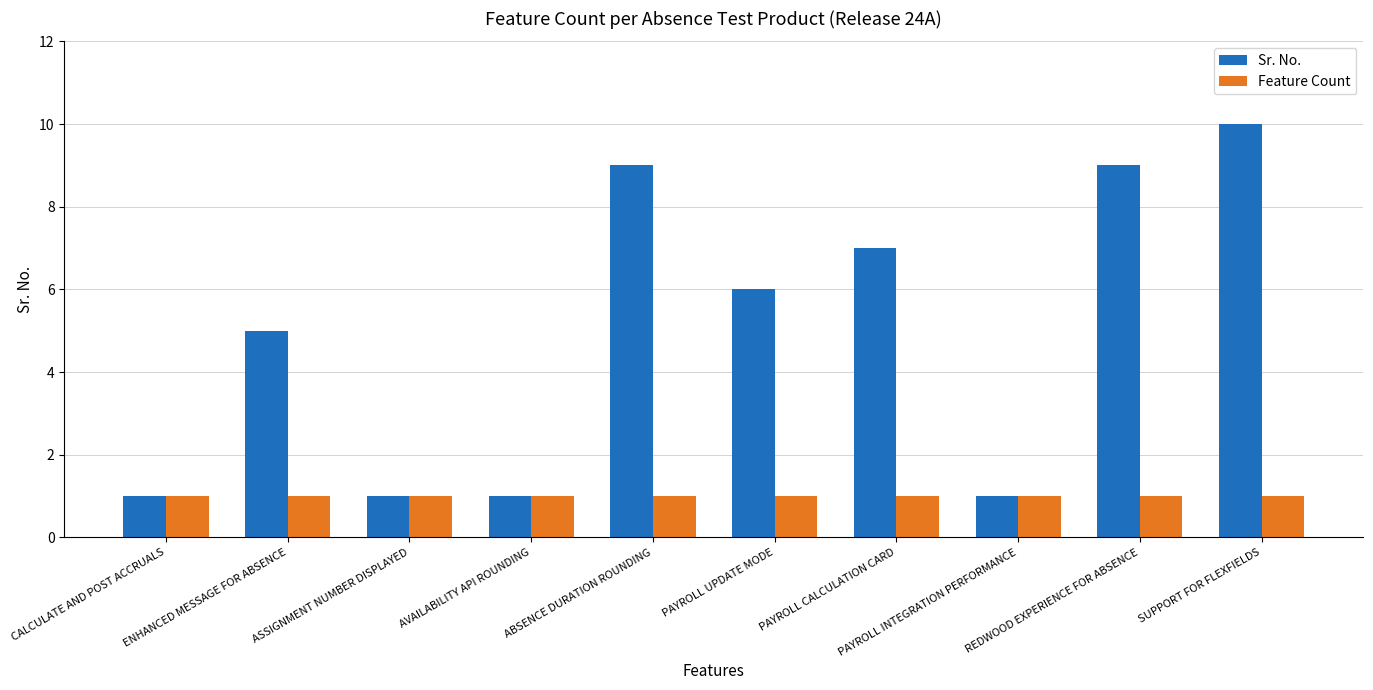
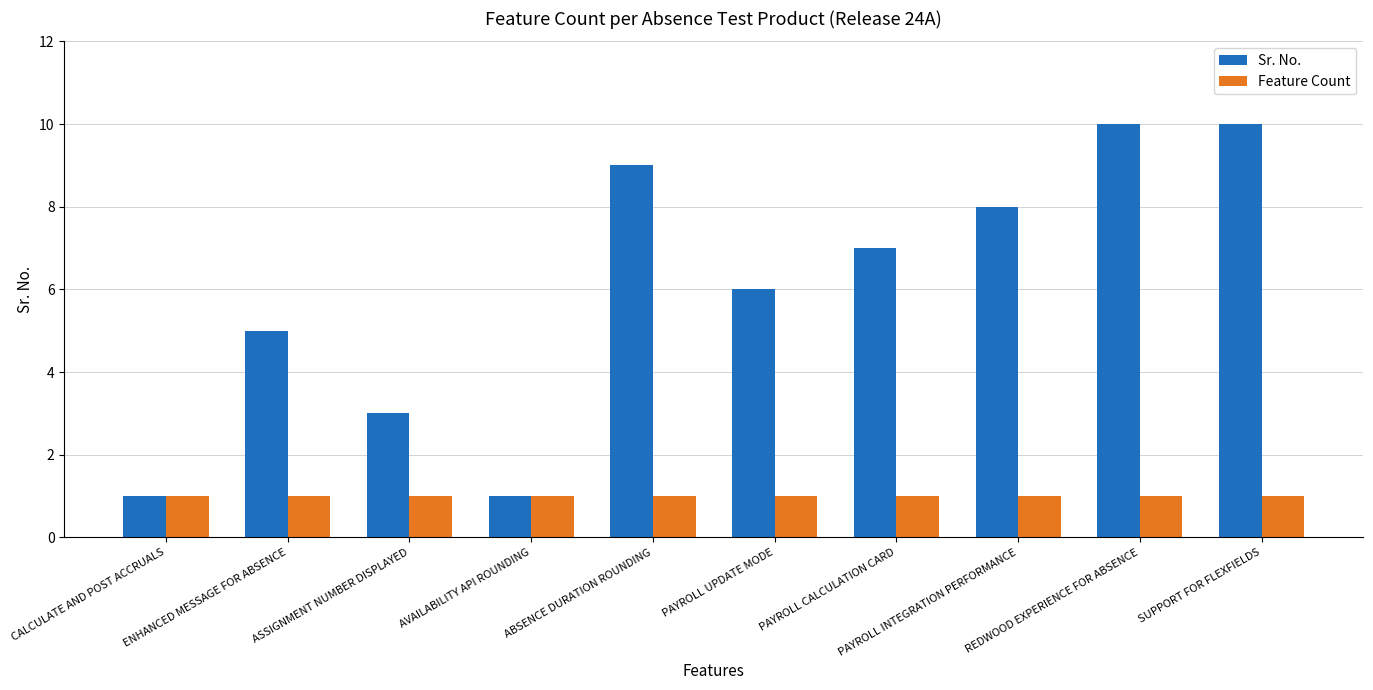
  {
    "Sr. No.": {
      "CALCULATE AND POST ACCRUALS": 1,
      "ENHANCED MESSAGE FOR ABSENCE": 5,
-     "ASSIGNMENT NUMBER DISPLAYED": 1,
+     "ASSIGNMENT NUMBER DISPLAYED": 3,
      "AVAILABILITY API ROUNDING": 1,
      "ABSENCE DURATION ROUNDING": 9,
      "PAYROLL UPDATE MODE": 6,
      "PAYROLL CALCULATION CARD": 7,
-     "PAYROLL INTEGRATION PERFORMANCE": 1,
-     "REDWOOD EXPERIENCE FOR ABSENCE": 9,
+     "PAYROLL INTEGRATION PERFORMANCE": 8,
+     "REDWOOD EXPERIENCE FOR ABSENCE": 10,
      "SUPPORT FOR FLEXFIELDS": 10
    },
    "Feature Count": {
      "CALCULATE AND POST ACCRUALS": 1,
      "ENHANCED MESSAGE FOR ABSENCE": 1,
      "ASSIGNMENT NUMBER DISPLAYED": 1,
      "AVAILABILITY API ROUNDING": 1,
      "ABSENCE DURATION ROUNDING": 1,
      "PAYROLL UPDATE MODE": 1,
      "PAYROLL CALCULATION CARD": 1,
      "PAYROLL INTEGRATION PERFORMANCE": 1,
      "REDWOOD EXPERIENCE FOR ABSENCE": 1,
      "SUPPORT FOR FLEXFIELDS": 1
    }
  }
